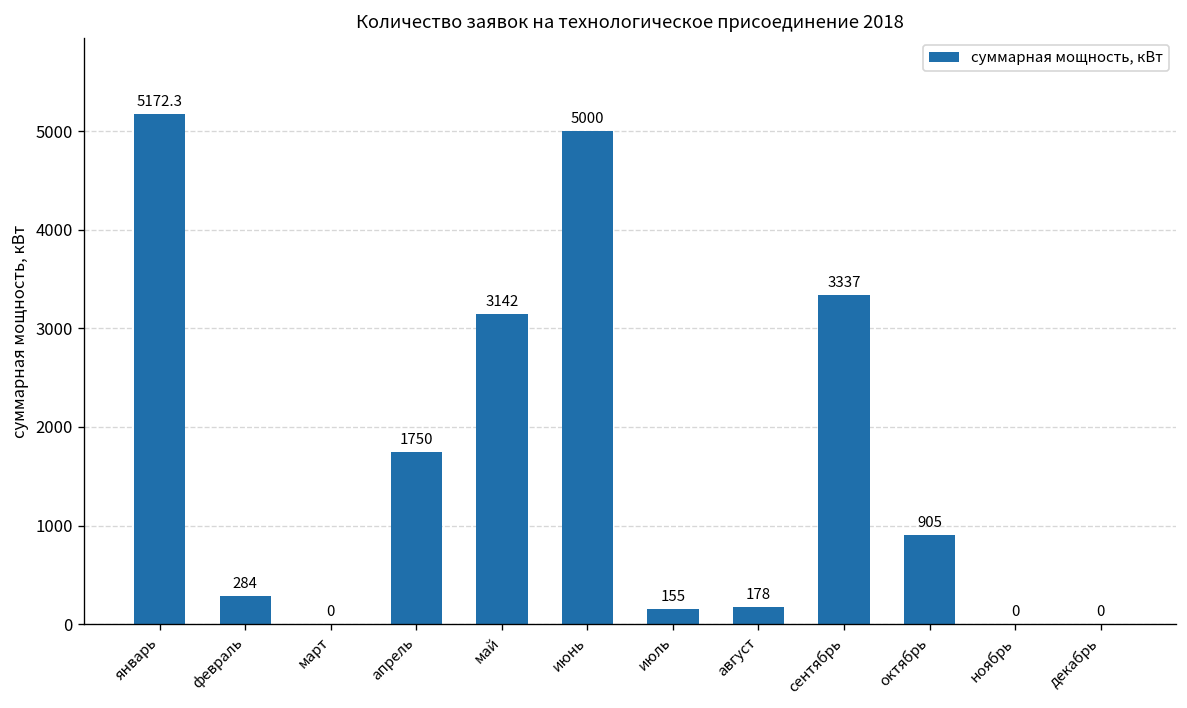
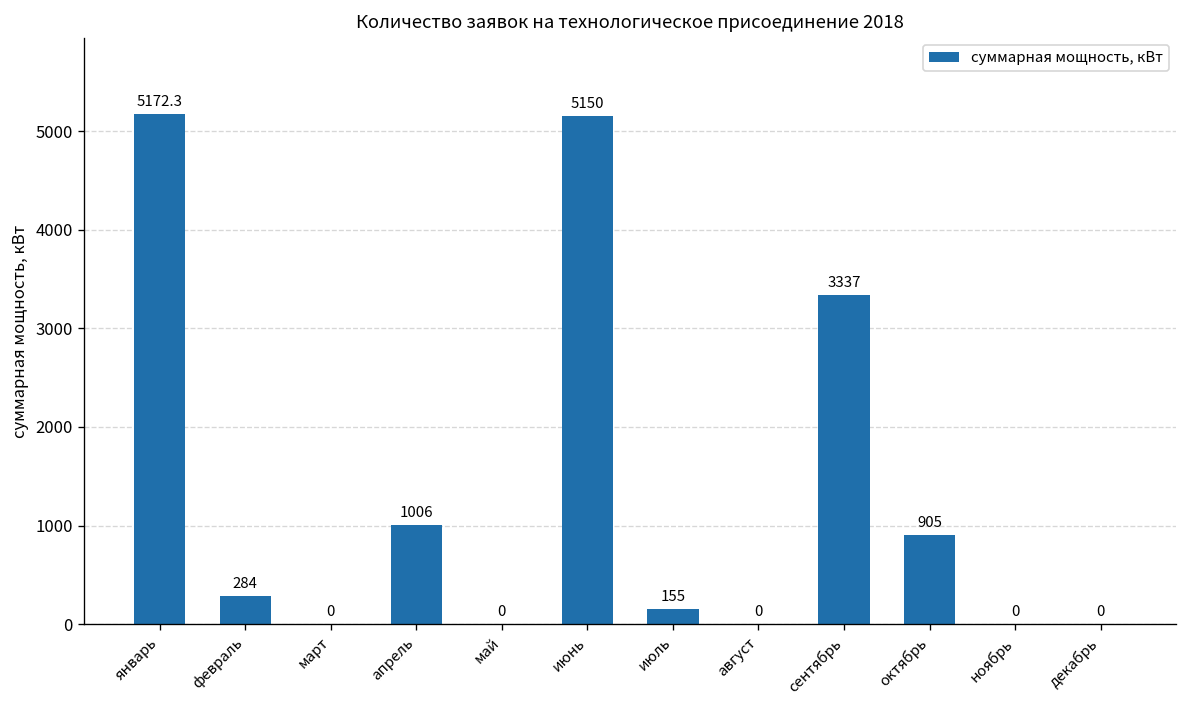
  {
    "январь": 5172.3,
    "февраль": 284,
    "март": 0,
-   "апрель": 1750,
-   "май": 3142,
-   "июнь": 5000,
+   "апрель": 1006,
+   "май": 0,
+   "июнь": 5150,
    "июль": 155,
-   "август": 178,
+   "август": 0,
    "сентябрь": 3337,
    "октябрь": 905,
    "ноябрь": 0,
    "декабрь": 0
  }
